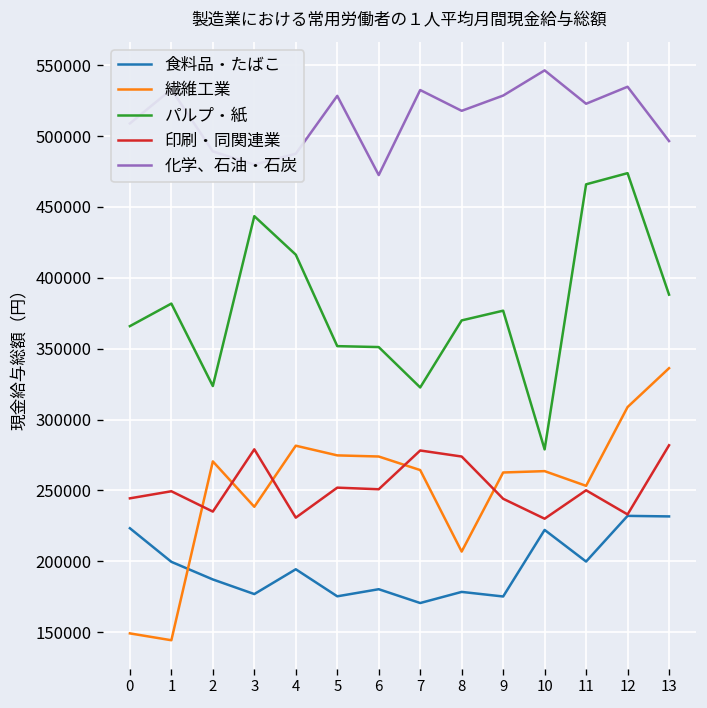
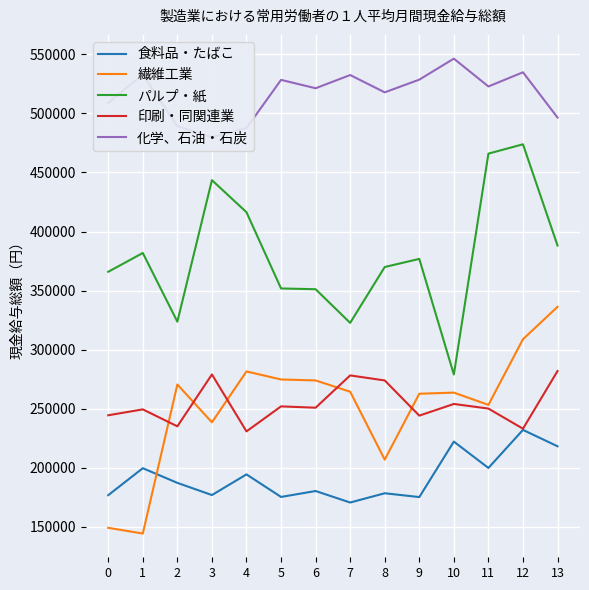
  {
    "食料品・たばこ": {
-     "0": 223000,
+     "0": 177000,
      "1": 200000,
      "2": 187000,
      "3": 177000,
      "4": 194000,
      "5": 175000,
      "6": 180000,
      "7": 170000,
      "8": 178000,
      "9": 175000,
      "10": 222000,
      "11": 200000,
-     "13": 232000
+     "13": 218000
    },
    "繊維工業": {
      "0": 149000,
      "1": 144000,
      "2": 270000,
      "3": 238000,
      "4": 282000,
      "5": 275000,
      "6": 274000,
      "7": 264000,
      "8": 207000,
      "9": 263000,
      "10": 264000,
      "11": 253000,
      "12": 309000,
      "13": 336000
    },
    "パルプ・紙": {
      "0": 366000,
      "1": 382000,
      "2": 324000,
      "3": 444000,
      "4": 416000,
      "5": 352000,
      "6": 351000,
      "7": 323000,
      "8": 370000,
      "9": 377000,
      "10": 279000,
      "11": 466000,
      "12": 474000,
      "13": 388000
    },
    "印刷・同関連業": {
      "0": 244000,
      "1": 249000,
      "2": 235000,
      "3": 279000,
      "4": 231000,
      "5": 252000,
      "6": 251000,
      "7": 278000,
      "8": 274000,
      "9": 244000,
-     "10": 230000,
+     "10": 254000,
      "11": 250000,
      "13": 282000
    },
    "化学、石油・石炭": {
      "5": 528000,
-     "6": 473000,
+     "6": 521000,
      "7": 533000,
      "8": 518000,
      "9": 529000,
      "10": 546000,
      "11": 523000,
      "12": 535000,
      "13": 497000
    }
  }
